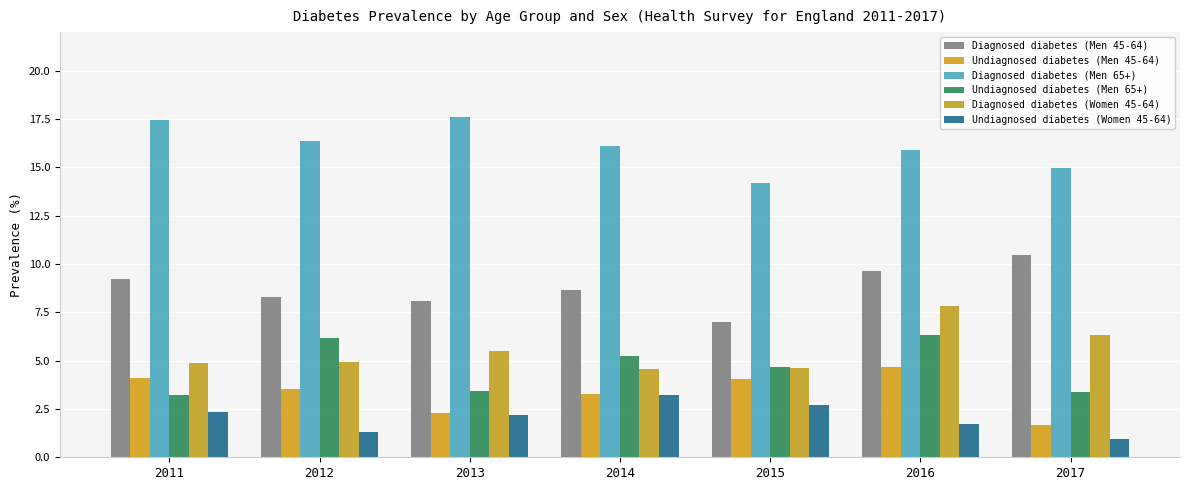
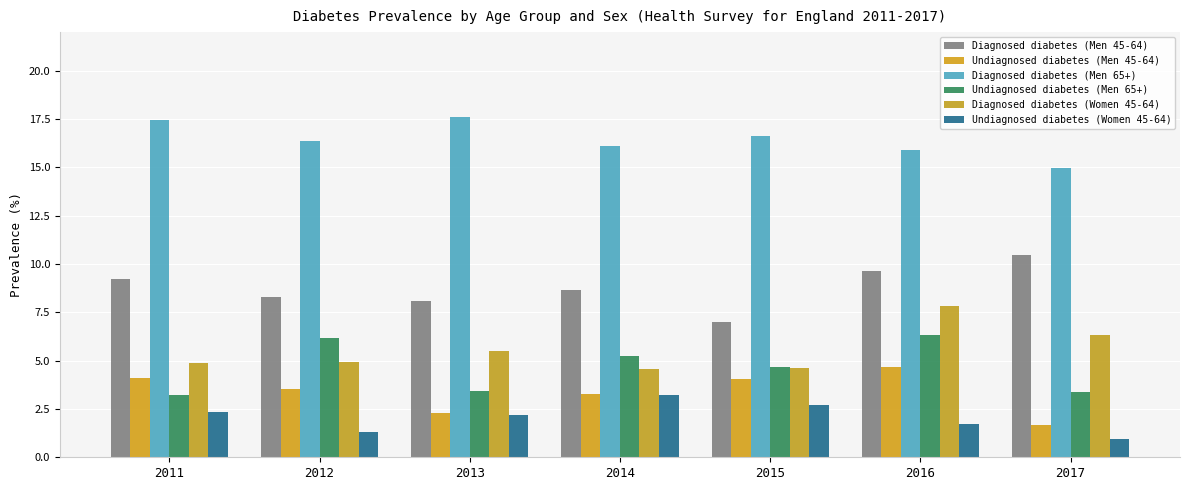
  {
    "Diagnosed diabetes (Men 45-64)": {
      "2011": 9.2,
      "2012": 8.3,
      "2013": 8.1,
      "2014": 8.7,
      "2015": 7.0,
      "2016": 9.7,
      "2017": 10.4
    },
    "Diagnosed diabetes (Men 65+)": {
      "2011": 17.5,
      "2012": 16.3,
      "2013": 17.6,
      "2014": 16.1,
-     "2015": 14.2,
+     "2015": 16.6,
      "2016": 15.9,
      "2017": 15.0
    },
    "Undiagnosed diabetes (Men 65+)": {
      "2011": 3.2,
      "2012": 6.2,
      "2013": 3.4,
      "2014": 5.2,
      "2015": 4.7,
      "2016": 6.3,
      "2017": 3.4
    },
    "Undiagnosed diabetes (Women 45-64)": {
      "2011": 2.4,
      "2012": 1.3,
      "2013": 2.2,
      "2014": 3.2,
      "2015": 2.7,
      "2016": 1.7,
      "2017": 0.9
    }
  }
